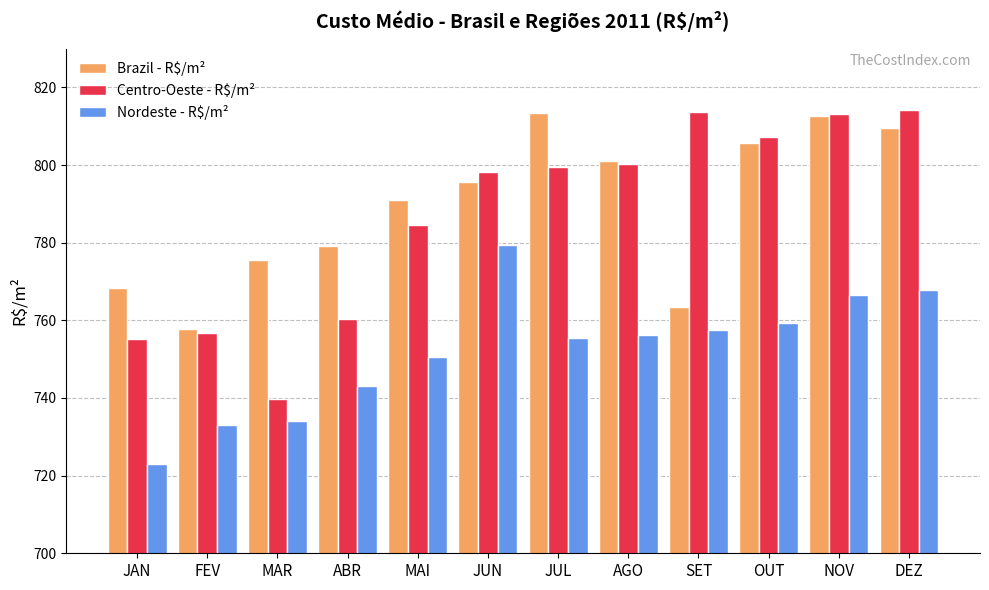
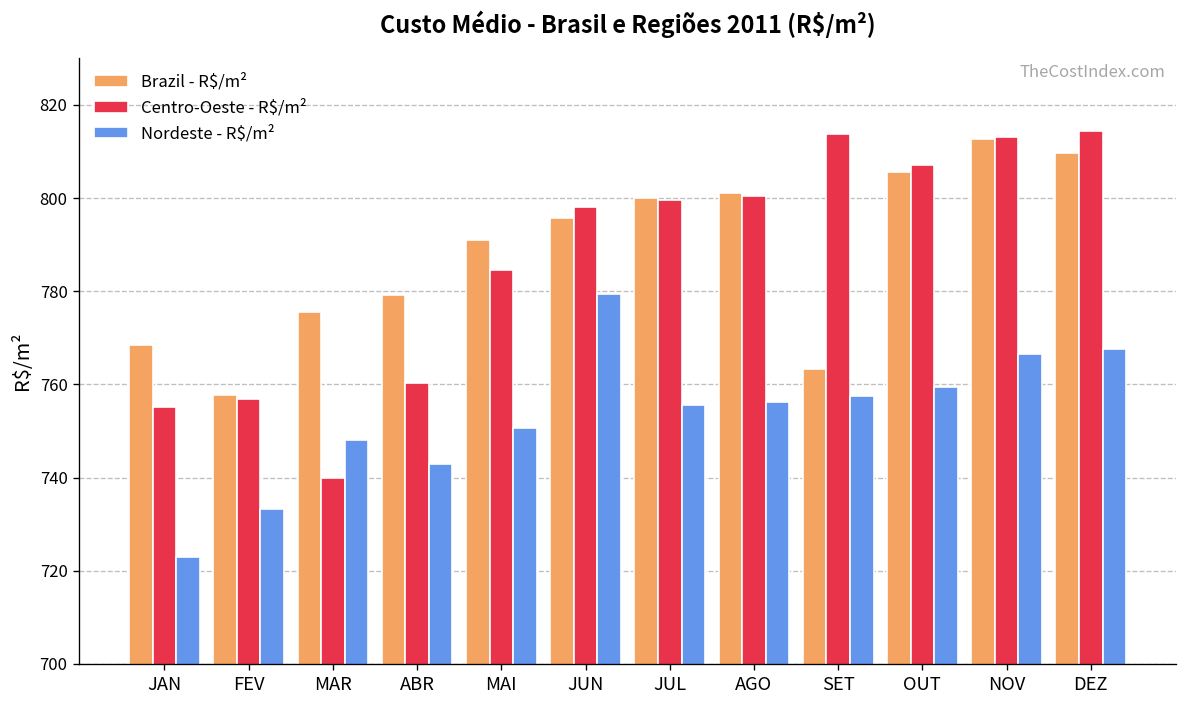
  {
    "Brazil - R$/m²": {
      "JAN": 768,
      "FEV": 758,
      "MAR": 775,
      "ABR": 779,
      "MAI": 791,
      "JUN": 796,
-     "JUL": 813,
+     "JUL": 800,
      "AGO": 801,
      "SET": 763,
      "OUT": 806,
      "NOV": 813,
      "DEZ": 810
    },
    "Centro-Oeste - R$/m²": {
      "JAN": 755,
      "FEV": 757,
      "MAR": 740,
      "ABR": 760,
      "MAI": 785,
      "JUN": 798,
      "JUL": 799,
      "AGO": 800,
      "SET": 814,
      "OUT": 807,
      "NOV": 813,
      "DEZ": 814
    },
    "Nordeste - R$/m²": {
      "JAN": 723,
      "FEV": 733,
-     "MAR": 734,
+     "MAR": 748,
      "ABR": 743,
      "MAI": 751,
      "JUN": 779,
      "JUL": 756,
      "AGO": 756,
      "SET": 757,
      "OUT": 759,
      "NOV": 767,
      "DEZ": 768
    }
  }
